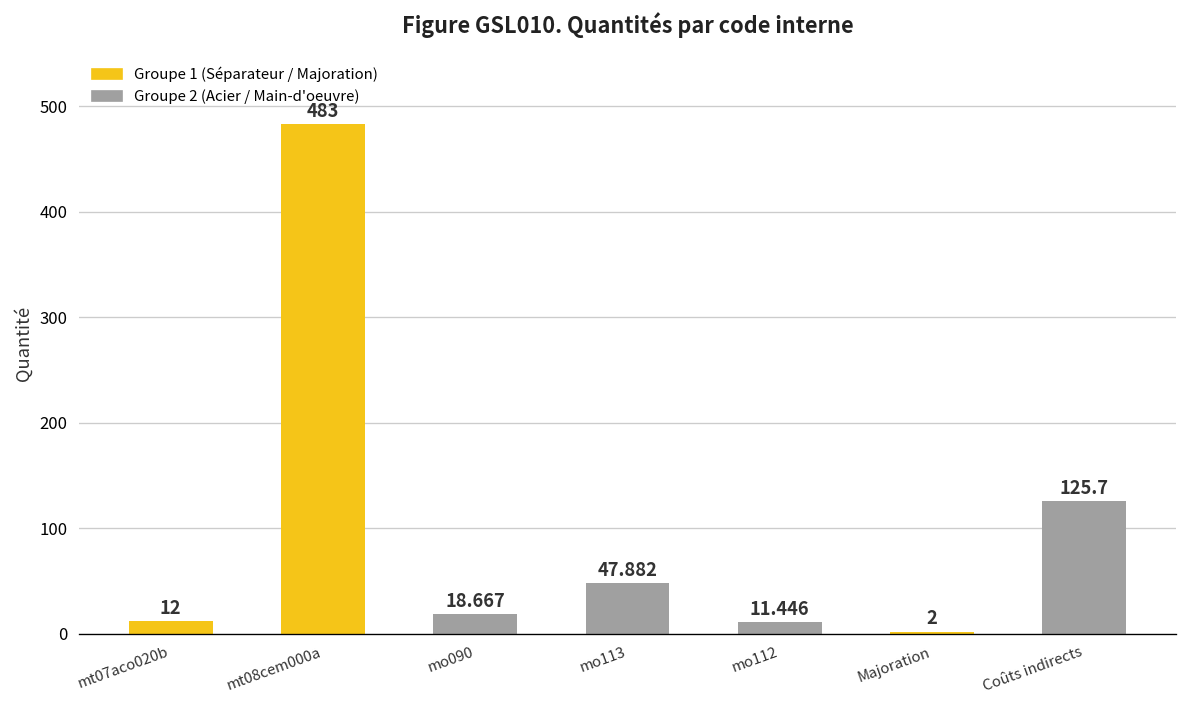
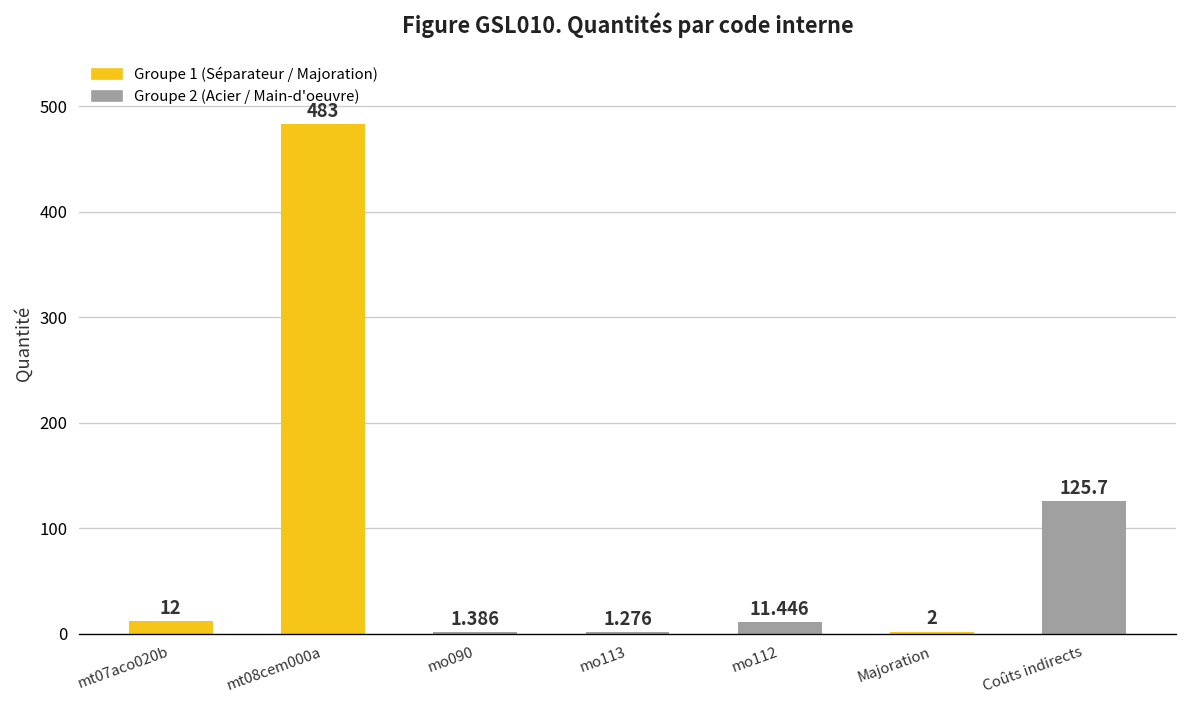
  {
    "mt07aco020b": 12,
    "mt08cem000a": 483,
-   "mo090": 18.667,
-   "mo113": 47.882,
+   "mo090": 1.386,
+   "mo113": 1.276,
    "mo112": 11.446,
    "Majoration": 2,
    "Coûts indirects": 125.7
  }
